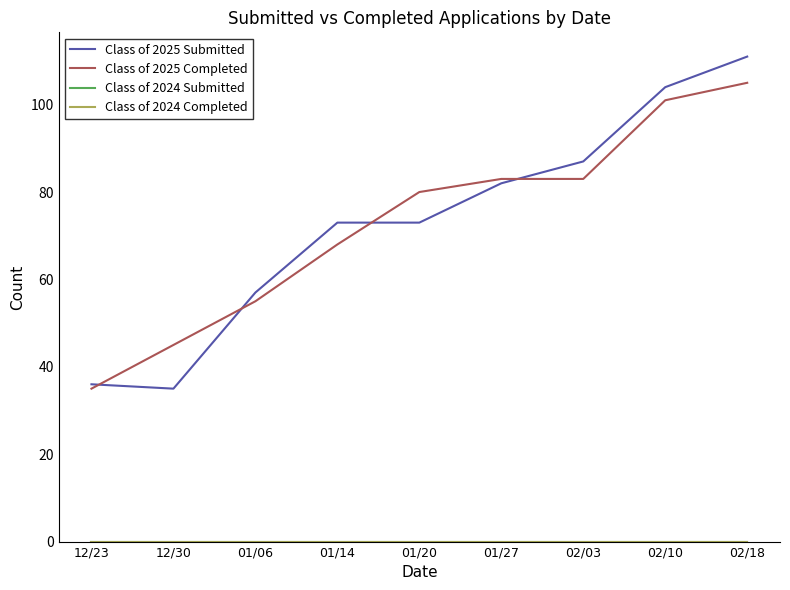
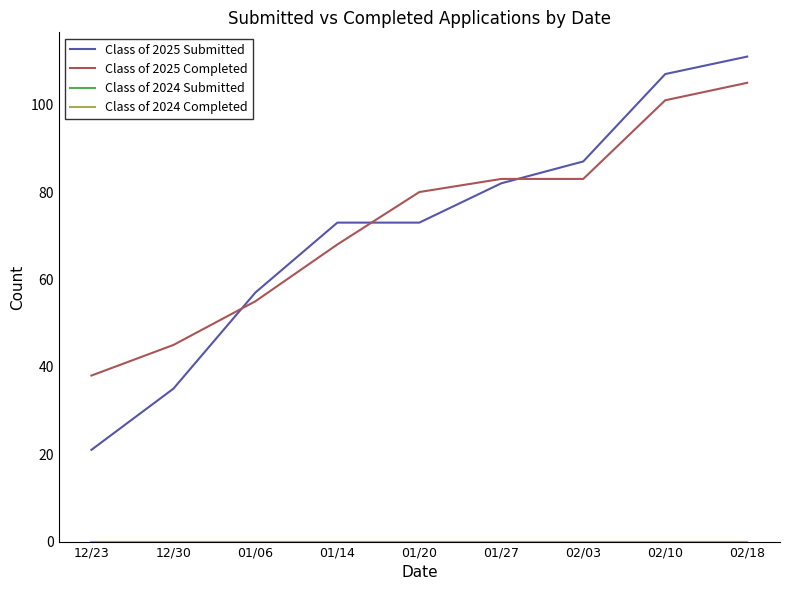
  {
    "Class of 2025 Submitted": {
-     "12/23": 36,
+     "12/23": 21,
      "12/30": 35,
      "01/06": 57,
      "01/14": 73,
      "01/20": 73,
      "01/27": 82,
      "02/03": 87,
-     "02/10": 104,
+     "02/10": 107,
      "02/18": 111
    },
    "Class of 2025 Completed": {
-     "12/23": 35,
+     "12/23": 38,
      "12/30": 45,
      "01/06": 55,
      "01/14": 68,
      "01/20": 80,
      "01/27": 83,
      "02/03": 83,
      "02/10": 101,
      "02/18": 105
    },
    "Class of 2024 Completed": {
      "12/23": 0,
      "12/30": 0,
      "01/06": 0,
      "01/14": 0,
      "01/20": 0,
      "01/27": 0,
      "02/03": 0,
      "02/10": 0,
      "02/18": 0
    }
  }
